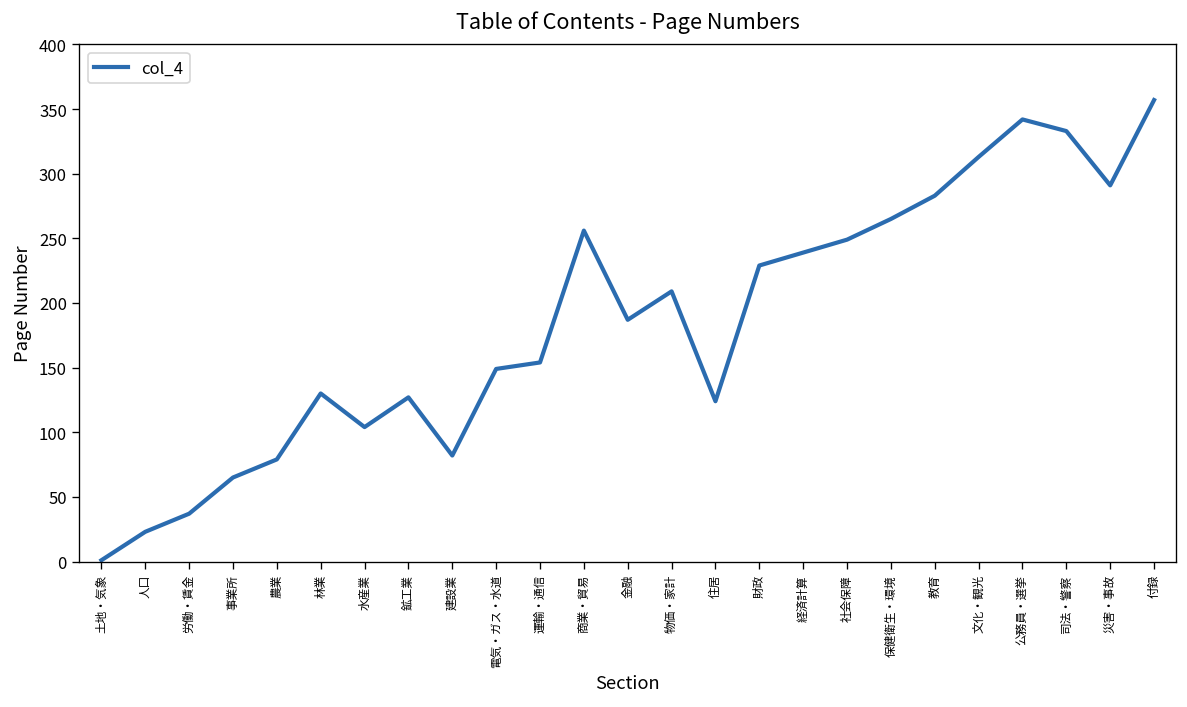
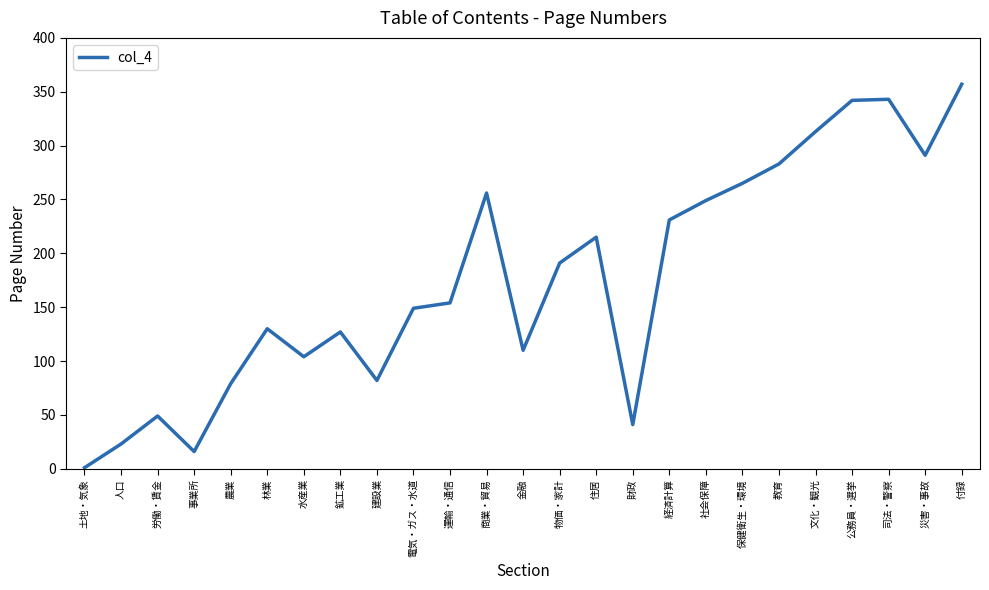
  {
    "土地・気象": 1,
    "人口": 23,
-   "労働・賃金": 37,
-   "事業所": 65,
+   "労働・賃金": 49,
+   "事業所": 16,
    "農業": 79,
    "林業": 130,
    "水産業": 104,
    "鉱工業": 127,
    "建設業": 82,
    "電気・ガス・水道": 149,
    "運輸・通信": 154,
    "商業・貿易": 256,
-   "金融": 187,
-   "物価・家計": 209,
-   "住居": 124,
-   "財政": 229,
-   "経済計算": 239,
+   "金融": 110,
+   "物価・家計": 191,
+   "住居": 215,
+   "財政": 41,
+   "経済計算": 231,
    "社会保障": 249,
    "保健衛生・環境": 265,
    "教育": 283,
    "文化・観光": 313,
    "公務員・選挙": 342,
-   "司法・警察": 333,
+   "司法・警察": 343,
    "災害・事故": 291,
    "付録": 357
  }
